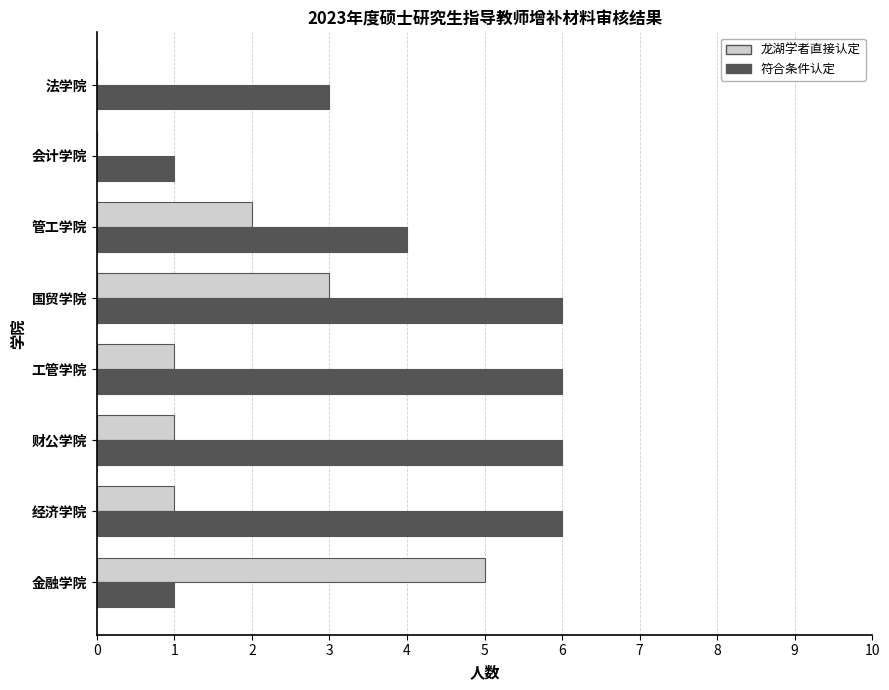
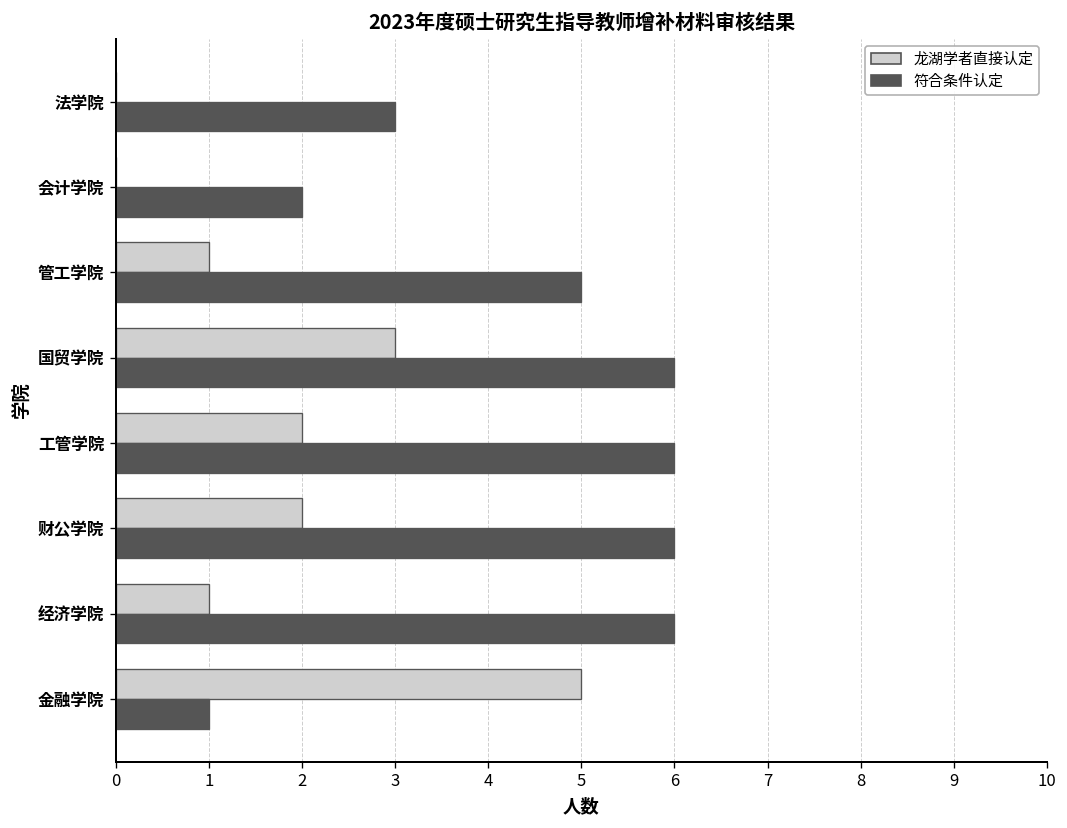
  {
    "龙湖学者直接认定": {
      "法学院": 0,
      "会计学院": 0,
-     "管工学院": 2,
+     "管工学院": 1,
      "国贸学院": 3,
-     "工管学院": 1,
-     "财公学院": 1,
+     "工管学院": 2,
+     "财公学院": 2,
      "经济学院": 1,
      "金融学院": 5
    },
    "符合条件认定": {
      "法学院": 3,
-     "会计学院": 1,
-     "管工学院": 4,
+     "会计学院": 2,
+     "管工学院": 5,
      "国贸学院": 6,
      "工管学院": 6,
      "财公学院": 6,
      "经济学院": 6,
      "金融学院": 1
    }
  }
